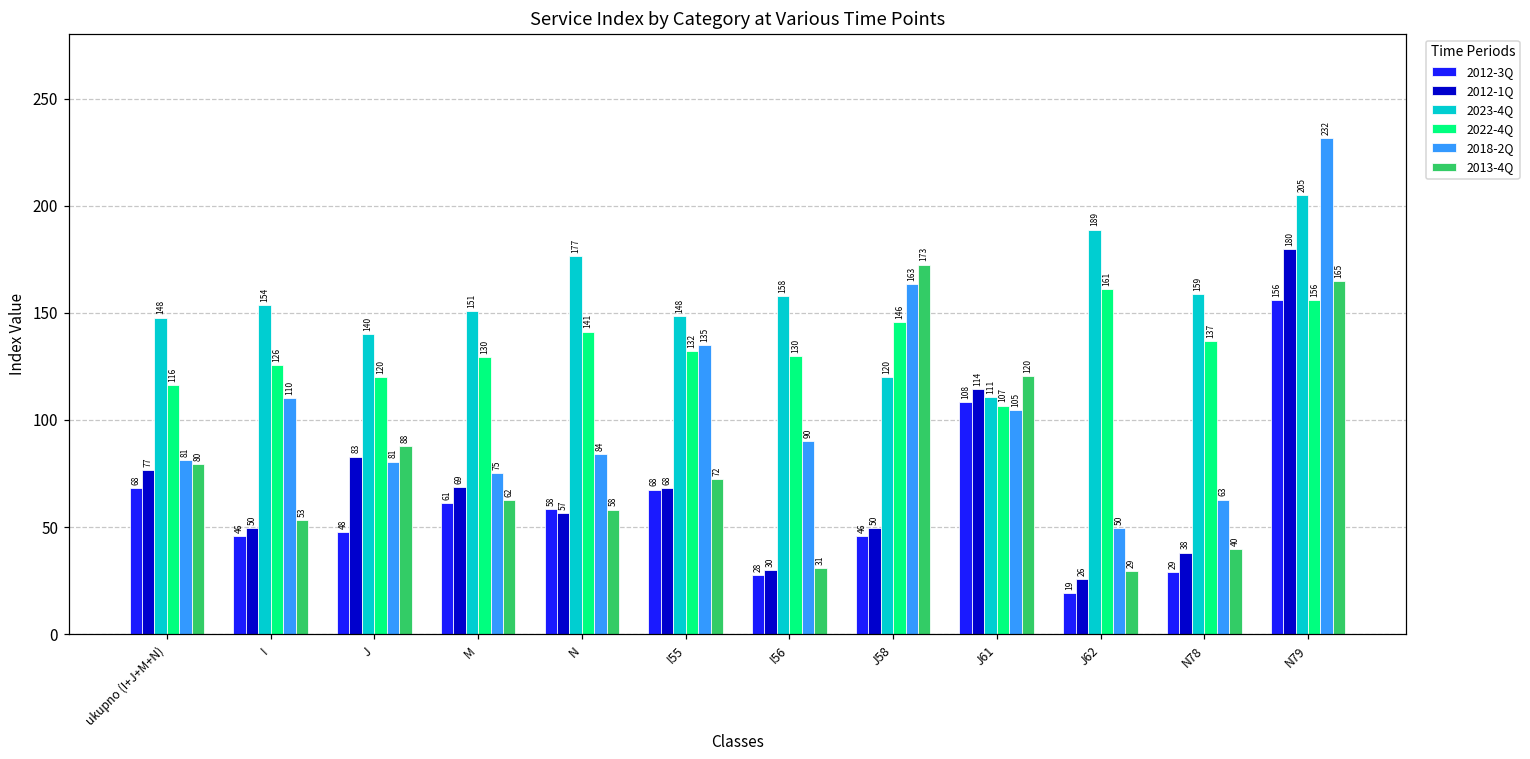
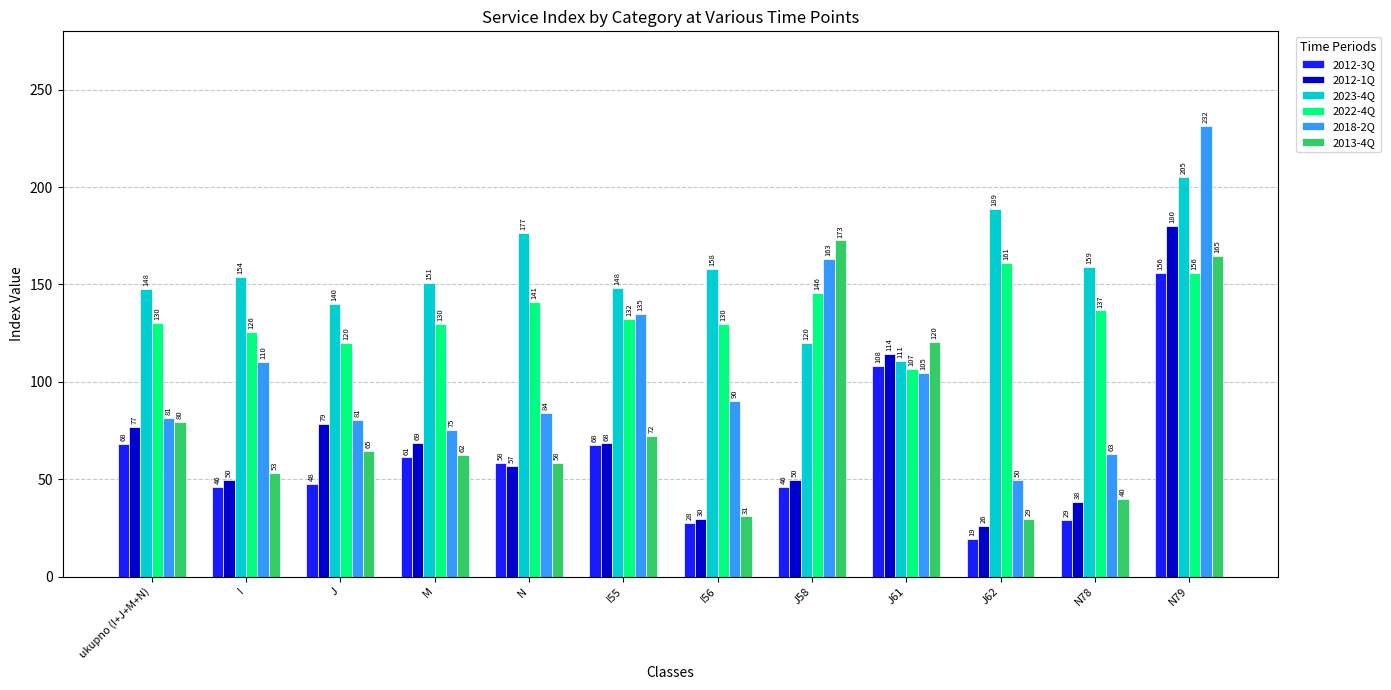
  {
    "2012-3Q": {
      "ukupno (I+J+M+N)": 68,
      "I": 46,
      "J": 48,
      "M": 61,
      "N": 58,
      "I55": 68,
      "I56": 28,
      "J58": 46,
      "J61": 108,
      "J62": 19,
      "N78": 29,
      "N79": 156
    },
    "2012-1Q": {
      "ukupno (I+J+M+N)": 77,
      "I": 50,
-     "J": 83,
+     "J": 79,
      "M": 69,
      "N": 57,
      "I55": 68,
      "I56": 30,
      "J58": 50,
      "J61": 114,
      "J62": 26,
      "N78": 38,
      "N79": 180
    },
    "2023-4Q": {
      "ukupno (I+J+M+N)": 148,
      "I": 154,
      "J": 140,
      "M": 151,
      "N": 177,
      "I55": 148,
      "I56": 158,
      "J58": 120,
      "J61": 111,
      "J62": 189,
      "N78": 159,
      "N79": 205
    },
    "2022-4Q": {
-     "ukupno (I+J+M+N)": 116,
+     "ukupno (I+J+M+N)": 130,
      "I": 126,
      "J": 120,
      "M": 130,
      "N": 141,
      "I55": 132,
      "I56": 130,
      "J58": 146,
      "J61": 107,
      "J62": 161,
      "N78": 137,
      "N79": 156
    },
    "2018-2Q": {
      "ukupno (I+J+M+N)": 81,
      "I": 110,
      "J": 81,
      "M": 75,
      "N": 84,
      "I55": 135,
      "I56": 90,
      "J58": 163,
      "J61": 105,
      "J62": 50,
      "N78": 63,
      "N79": 232
    },
    "2013-4Q": {
      "ukupno (I+J+M+N)": 80,
      "I": 53,
-     "J": 88,
+     "J": 65,
      "M": 62,
      "N": 58,
      "I55": 72,
      "I56": 31,
      "J58": 173,
      "J61": 120,
      "J62": 29,
      "N78": 40,
      "N79": 165
    }
  }
